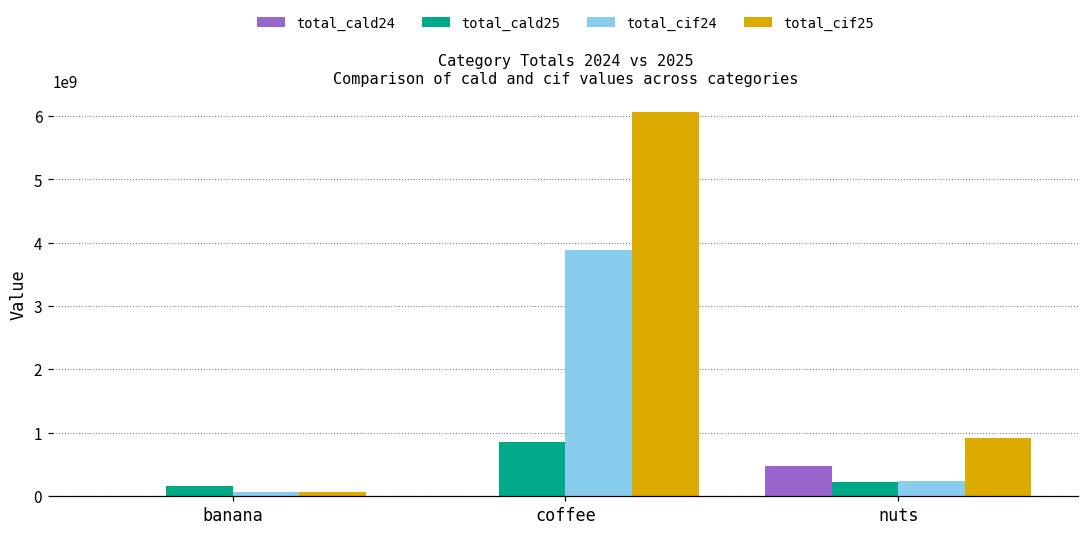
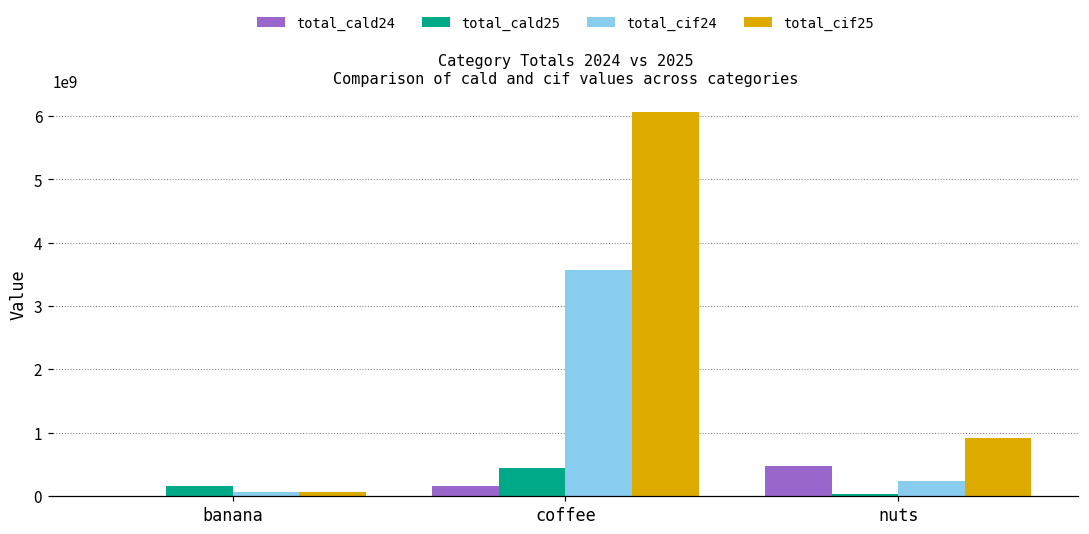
  {
    "total_cald24": {
-     "coffee": 0,
+     "coffee": 200000000,
      "nuts": 500000000
    },
    "total_cald25": {
      "banana": 200000000,
-     "coffee": 800000000,
-     "nuts": 200000000
+     "coffee": 400000000,
+     "nuts": 0
    },
    "total_cif24": {
      "banana": 100000000,
-     "coffee": 3900000000,
+     "coffee": 3600000000,
      "nuts": 200000000
    },
    "total_cif25": {
      "banana": 100000000,
      "coffee": 6100000000,
      "nuts": 900000000
    }
  }
